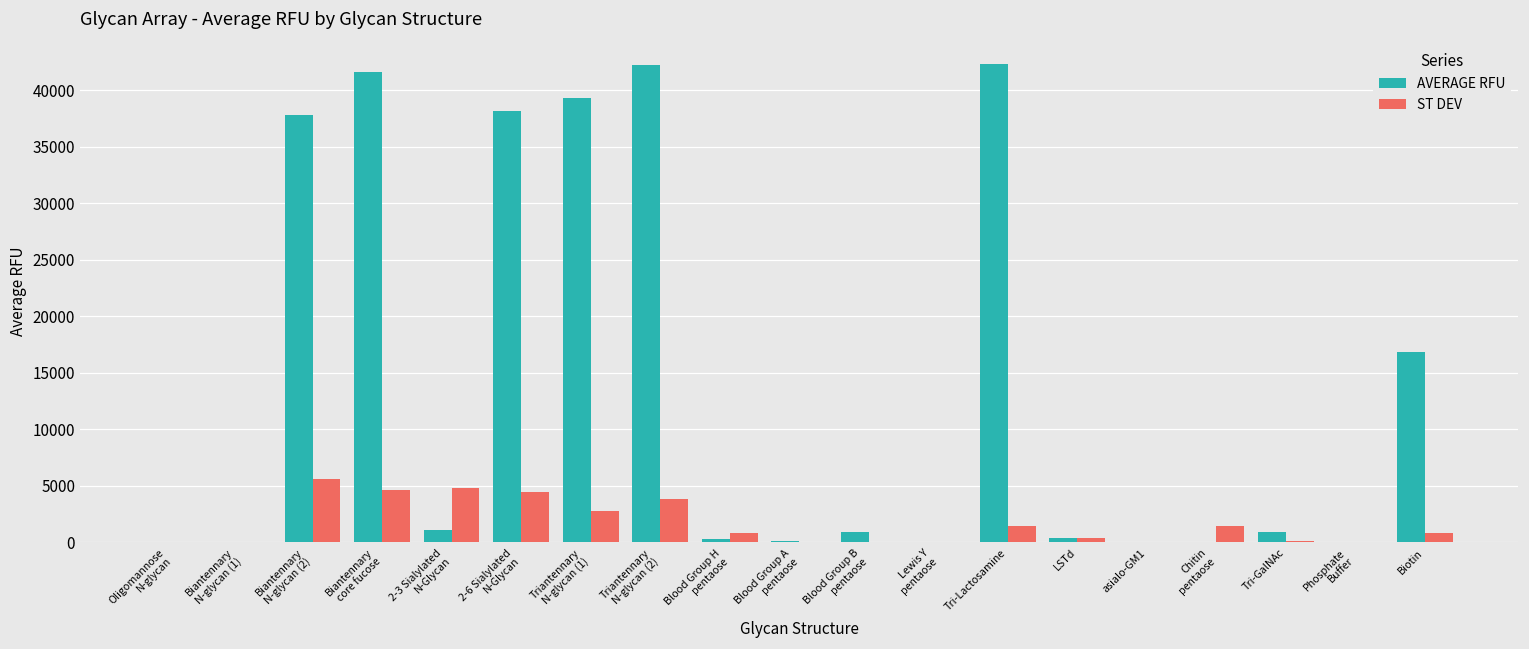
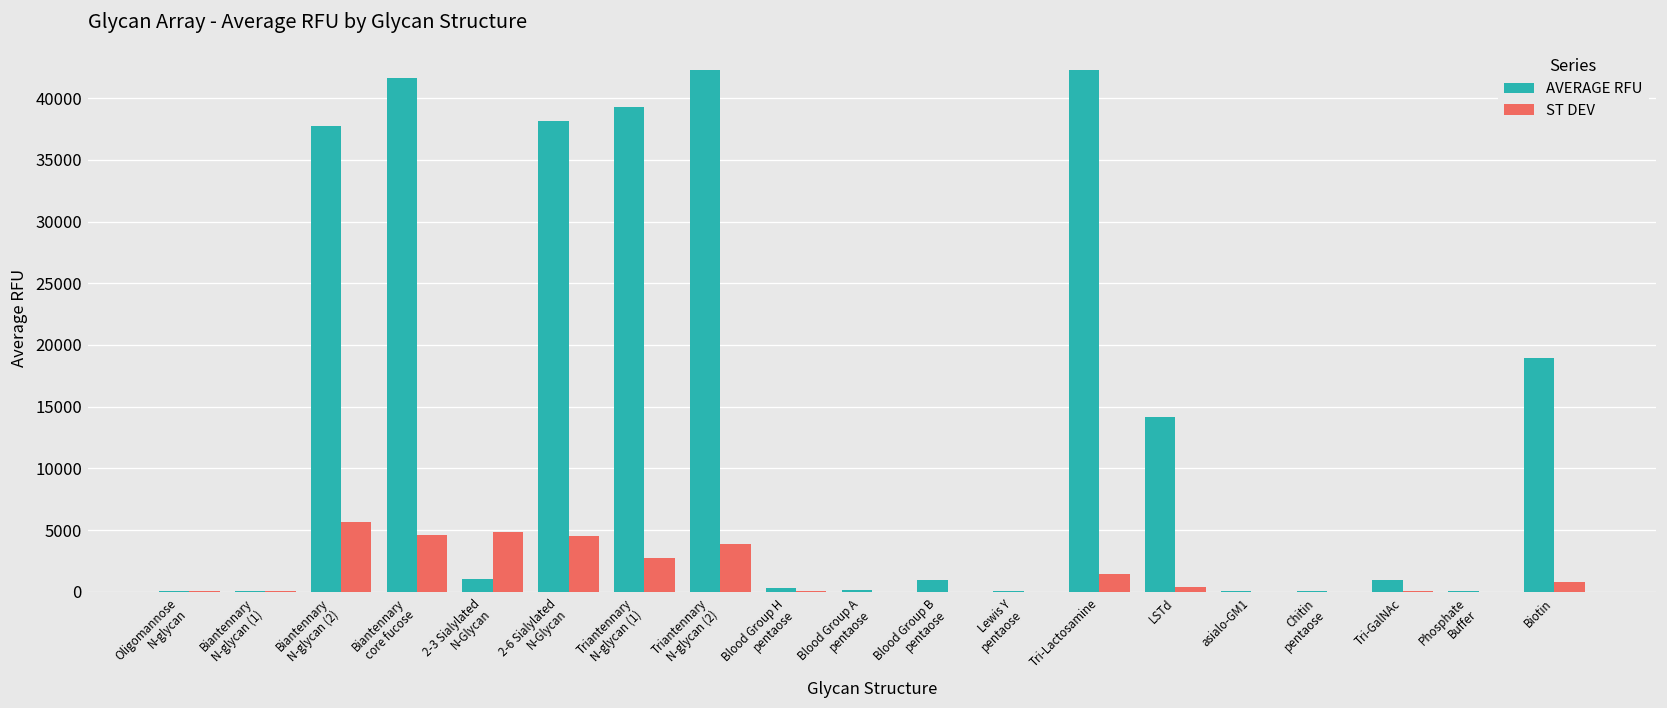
  {
    "AVERAGE RFU": {
      "Biantennary N-glycan (2)": 37800,
      "Biantennary core fucose": 41600,
      "2-3 Sialylated N-Glycan": 1100,
      "2-6 Sialylated N-Glycan": 38200,
      "Triantennary N-glycan (1)": 39300,
      "Triantennary N-glycan (2)": 42300,
      "Blood Group H pentaose": 300,
      "Blood Group B pentaose": 900,
      "Tri-Lactosamine": 42300,
-     "LSTd": 400,
+     "LSTd": 14200,
      "Tri-GalNAc": 900,
-     "Biotin": 16800
+     "Biotin": 18900
    },
    "ST DEV": {
      "Biantennary N-glycan (2)": 5600,
      "Biantennary core fucose": 4600,
      "2-3 Sialylated N-Glycan": 4800,
      "2-6 Sialylated N-Glycan": 4500,
      "Triantennary N-glycan (1)": 2700,
      "Triantennary N-glycan (2)": 3800,
-     "Blood Group H pentaose": 900,
+     "Blood Group H pentaose": 0,
      "Tri-Lactosamine": 1500,
      "LSTd": 400,
-     "Chitin pentaose": 1500,
+     "Chitin pentaose": 0,
      "Biotin": 800
    }
  }
